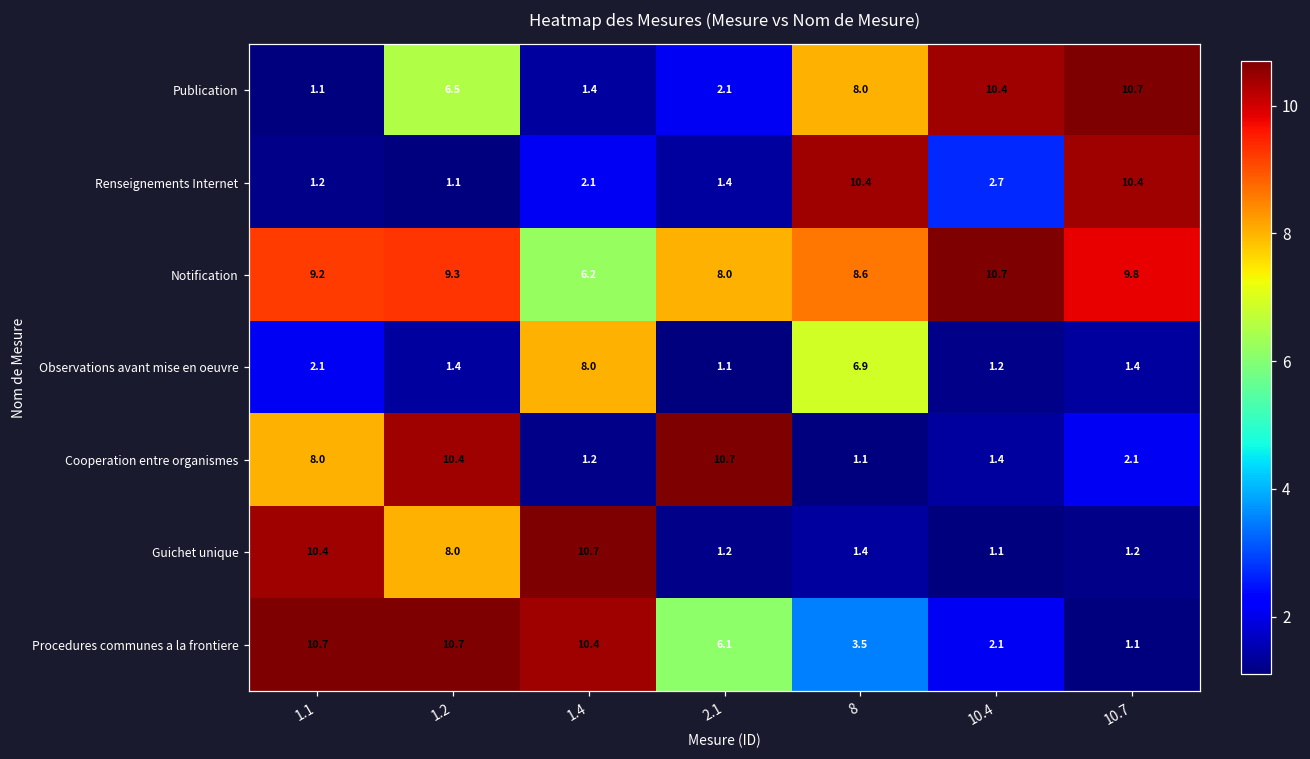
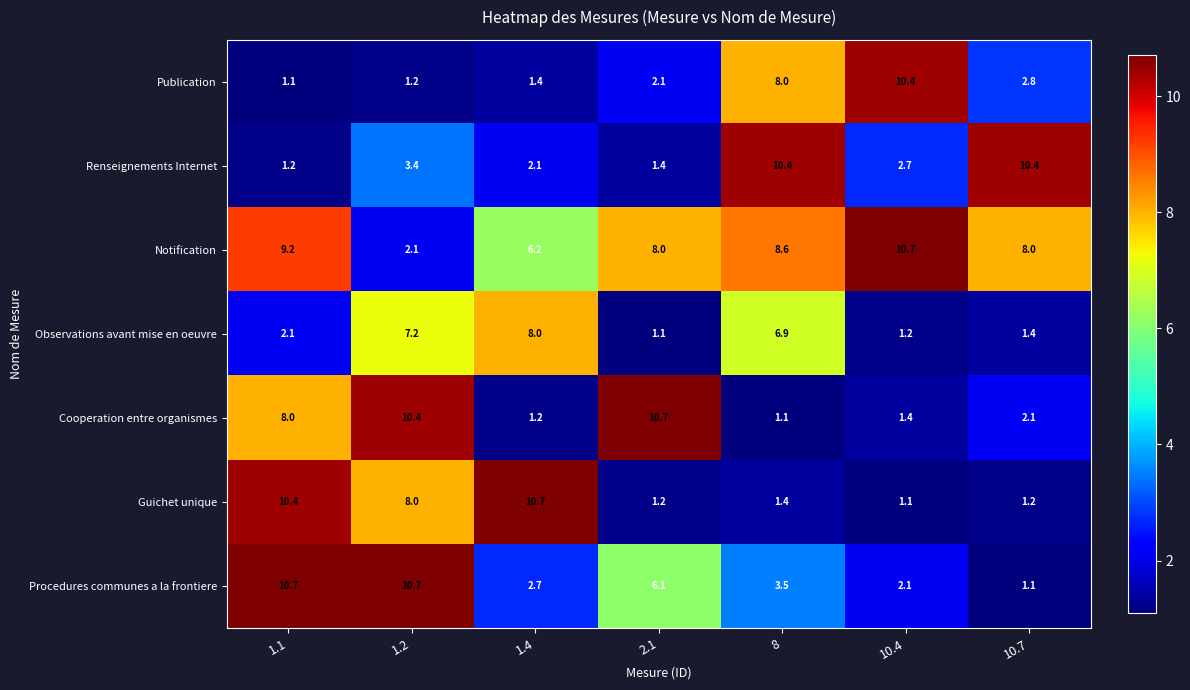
  {
    "Publication": {
      "1.1": 1.1,
-     "1.2": 6.5,
+     "1.2": 1.2,
      "1.4": 1.4,
      "2.1": 2.1,
      "8": 8.0,
      "10.4": 10.4,
-     "10.7": 10.7
+     "10.7": 2.8
    },
    "Renseignements Internet": {
      "1.1": 1.2,
-     "1.2": 1.1,
+     "1.2": 3.4,
      "1.4": 2.1,
      "2.1": 1.4,
      "8": 10.4,
      "10.4": 2.7,
      "10.7": 10.4
    },
    "Notification": {
      "1.1": 9.2,
-     "1.2": 9.3,
+     "1.2": 2.1,
      "1.4": 6.2,
      "2.1": 8.0,
      "8": 8.6,
      "10.4": 10.7,
-     "10.7": 9.8
+     "10.7": 8.0
    },
    "Observations avant mise en oeuvre": {
      "1.1": 2.1,
-     "1.2": 1.4,
+     "1.2": 7.2,
      "1.4": 8.0,
      "2.1": 1.1,
      "8": 6.9,
      "10.4": 1.2,
      "10.7": 1.4
    },
    "Cooperation entre organismes": {
      "1.1": 8.0,
      "1.2": 10.4,
      "1.4": 1.2,
      "2.1": 10.7,
      "8": 1.1,
      "10.4": 1.4,
      "10.7": 2.1
    },
    "Guichet unique": {
      "1.1": 10.4,
      "1.2": 8.0,
      "1.4": 10.7,
      "2.1": 1.2,
      "8": 1.4,
      "10.4": 1.1,
      "10.7": 1.2
    },
    "Procedures communes a la frontiere": {
      "1.1": 10.7,
      "1.2": 10.7,
-     "1.4": 10.4,
+     "1.4": 2.7,
      "2.1": 6.1,
      "8": 3.5,
      "10.4": 2.1,
      "10.7": 1.1
    }
  }
